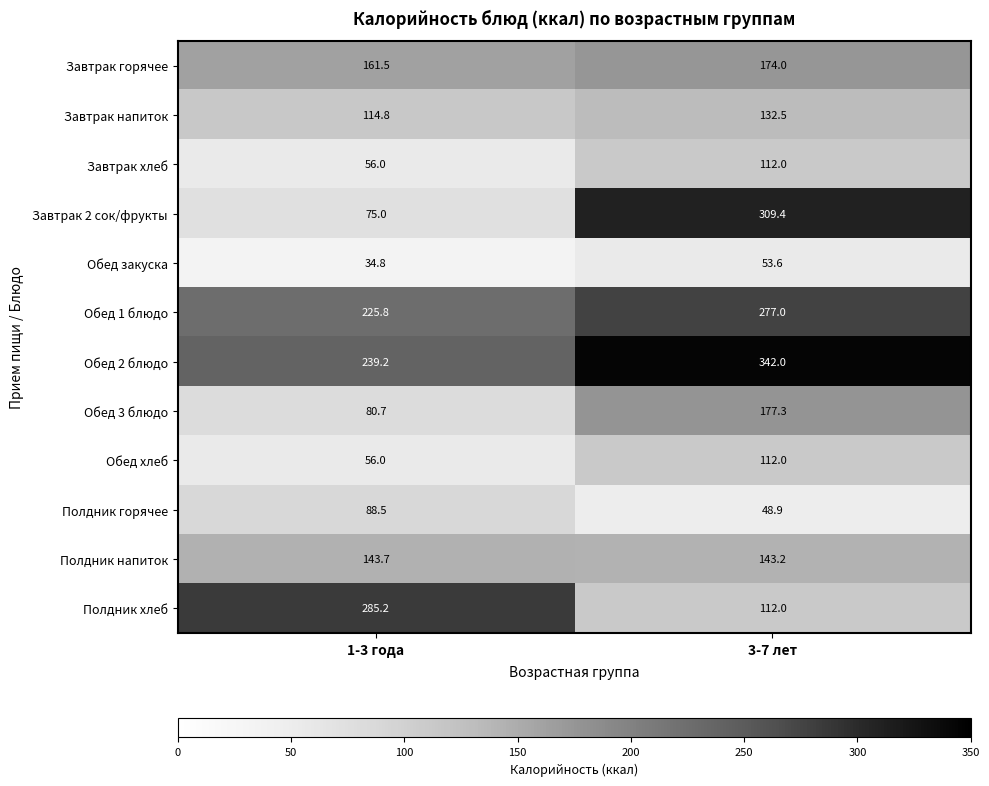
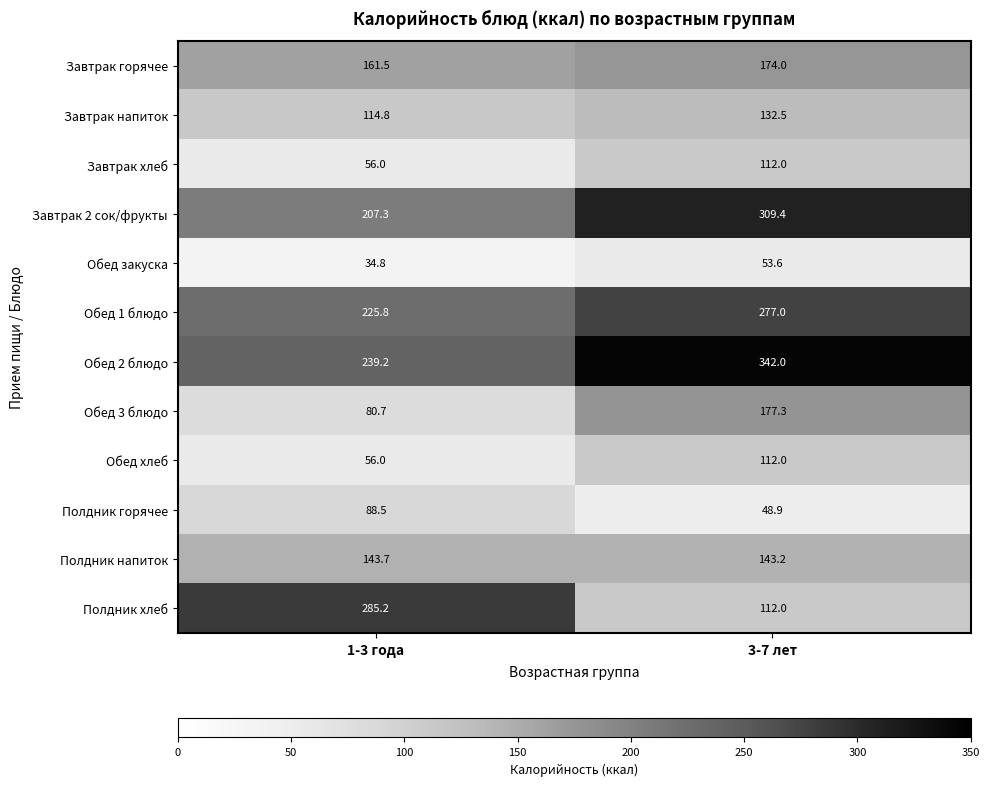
  {
    "Завтрак горячее": {
      "1-3 года": 161.5,
      "3-7 лет": 174.0
    },
    "Завтрак напиток": {
      "1-3 года": 114.8,
      "3-7 лет": 132.5
    },
    "Завтрак хлеб": {
      "1-3 года": 56.0,
      "3-7 лет": 112.0
    },
    "Завтрак 2 сок/фрукты": {
-     "1-3 года": 75.0,
+     "1-3 года": 207.3,
      "3-7 лет": 309.4
    },
    "Обед закуска": {
      "1-3 года": 34.8,
      "3-7 лет": 53.6
    },
    "Обед 1 блюдо": {
      "1-3 года": 225.8,
      "3-7 лет": 277.0
    },
    "Обед 2 блюдо": {
      "1-3 года": 239.2,
      "3-7 лет": 342.0
    },
    "Обед 3 блюдо": {
      "1-3 года": 80.7,
      "3-7 лет": 177.3
    },
    "Обед хлеб": {
      "1-3 года": 56.0,
      "3-7 лет": 112.0
    },
    "Полдник горячее": {
      "1-3 года": 88.5,
      "3-7 лет": 48.9
    },
    "Полдник напиток": {
      "1-3 года": 143.7,
      "3-7 лет": 143.2
    },
    "Полдник хлеб": {
      "1-3 года": 285.2,
      "3-7 лет": 112.0
    }
  }
